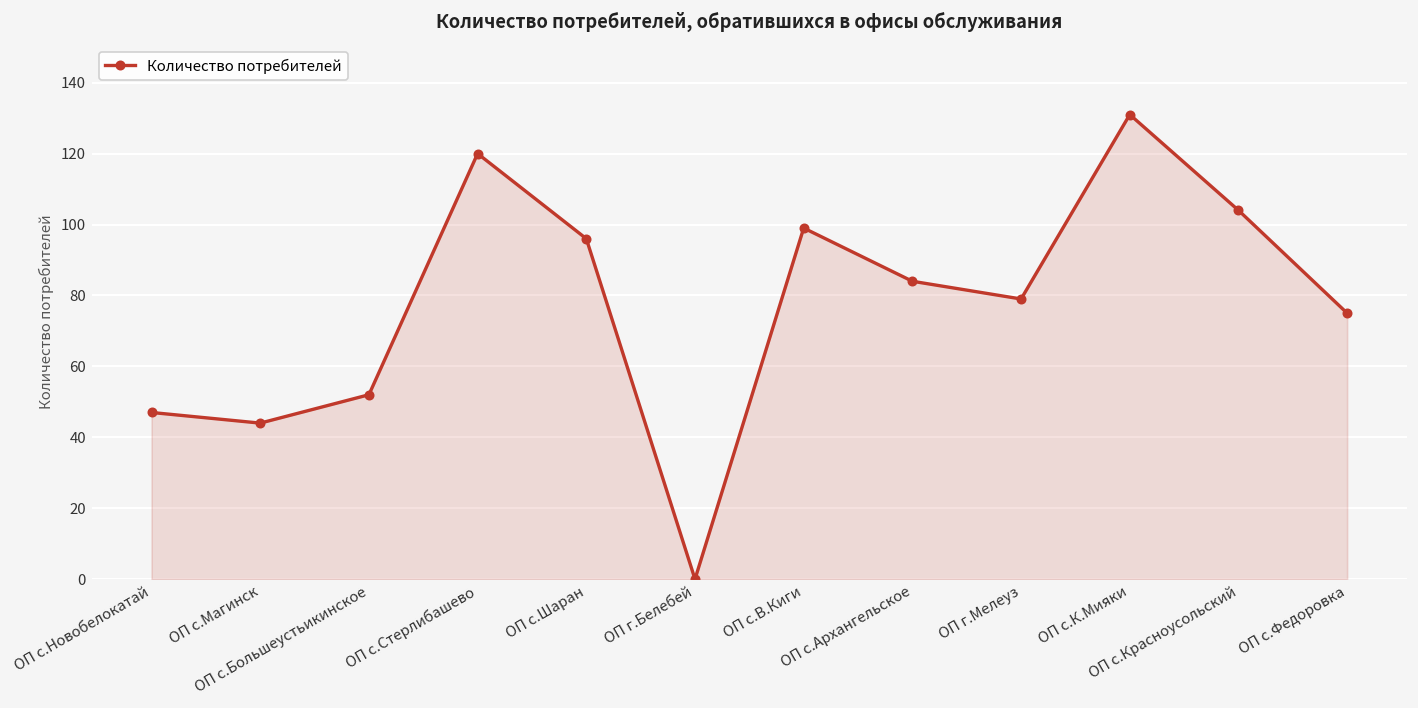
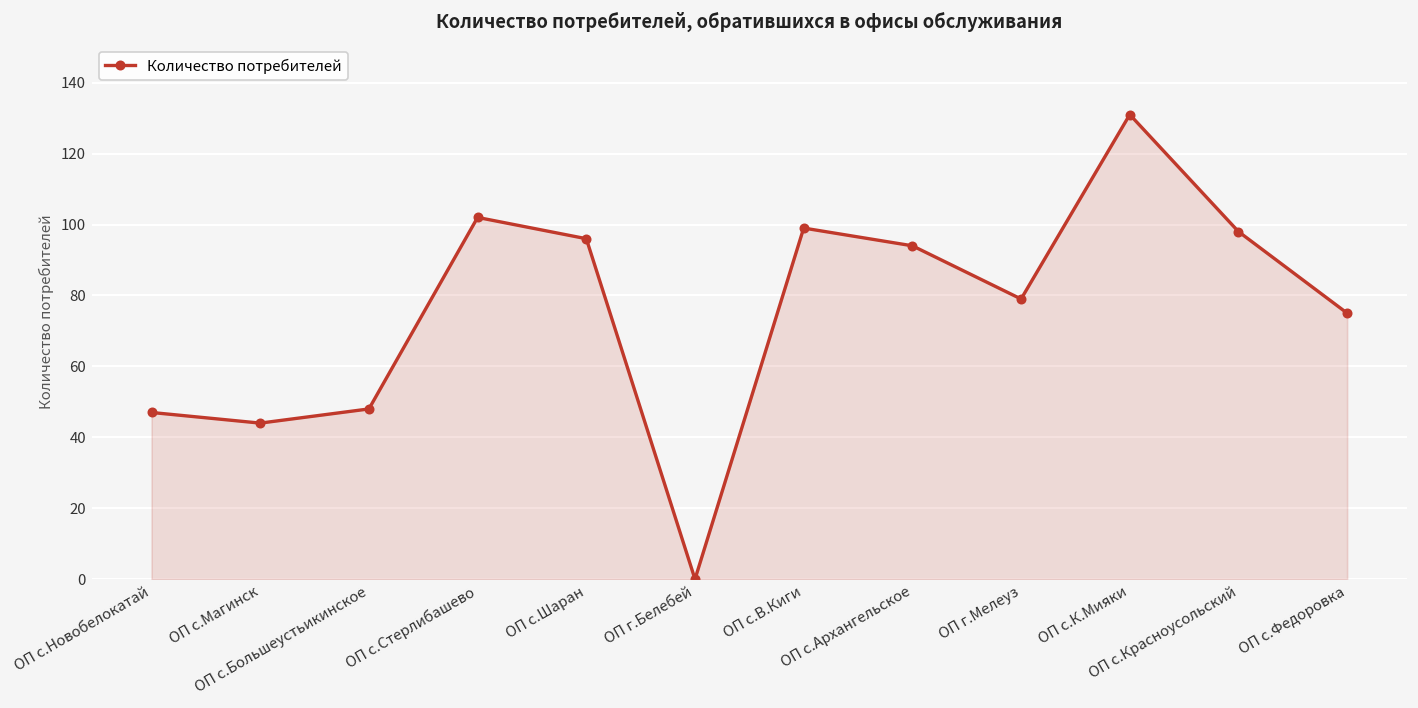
  {
    "ОП с.Новобелокатай": 47,
    "ОП с.Магинск": 44,
-   "ОП с.Большеустьикинское": 52,
-   "ОП с.Стерлибашево": 120,
+   "ОП с.Большеустьикинское": 48,
+   "ОП с.Стерлибашево": 102,
    "ОП с.Шаран": 96,
    "ОП г.Белебей": 0,
    "ОП с.В.Киги": 99,
-   "ОП с.Архангельское": 84,
+   "ОП с.Архангельское": 94,
    "ОП г.Мелеуз": 79,
    "ОП с.К.Мияки": 131,
-   "ОП с.Красноусольский": 104,
+   "ОП с.Красноусольский": 98,
    "ОП с.Федоровка": 75
  }
